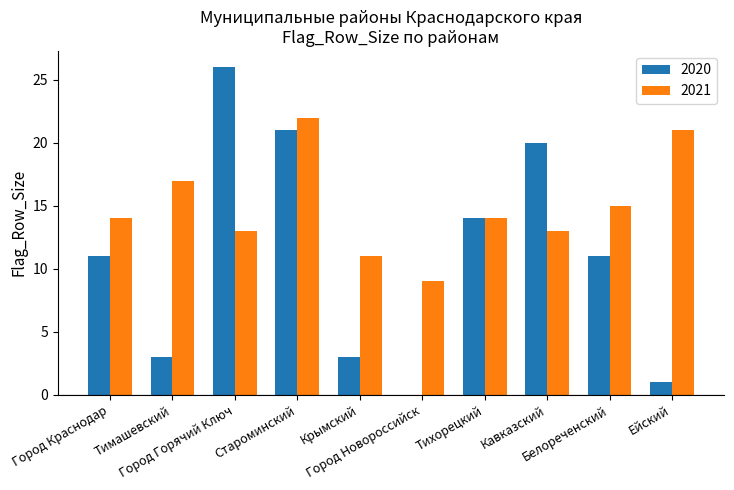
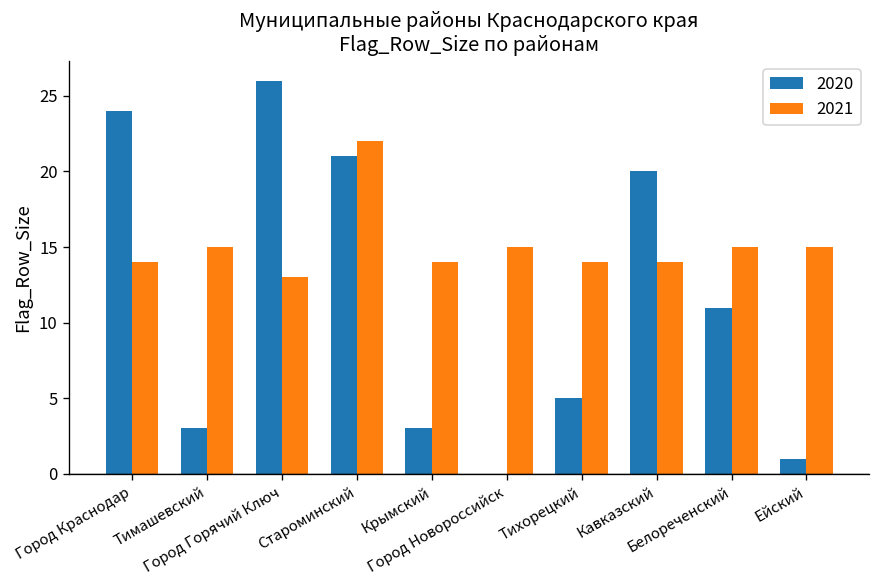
  {
    "2020": {
-     "Город Краснодар": 11,
+     "Город Краснодар": 24,
      "Тимашевский": 3,
      "Город Горячий Ключ": 26,
      "Староминский": 21,
      "Крымский": 3,
      "Город Новороссийск": 0,
-     "Тихорецкий": 14,
+     "Тихорецкий": 5,
      "Кавказский": 20,
      "Белореченский": 11,
      "Ейский": 1
    },
    "2021": {
      "Город Краснодар": 14,
-     "Тимашевский": 17,
+     "Тимашевский": 15,
      "Город Горячий Ключ": 13,
      "Староминский": 22,
-     "Крымский": 11,
-     "Город Новороссийск": 9,
+     "Крымский": 14,
+     "Город Новороссийск": 15,
      "Тихорецкий": 14,
-     "Кавказский": 13,
+     "Кавказский": 14,
      "Белореченский": 15,
-     "Ейский": 21
+     "Ейский": 15
    }
  }
